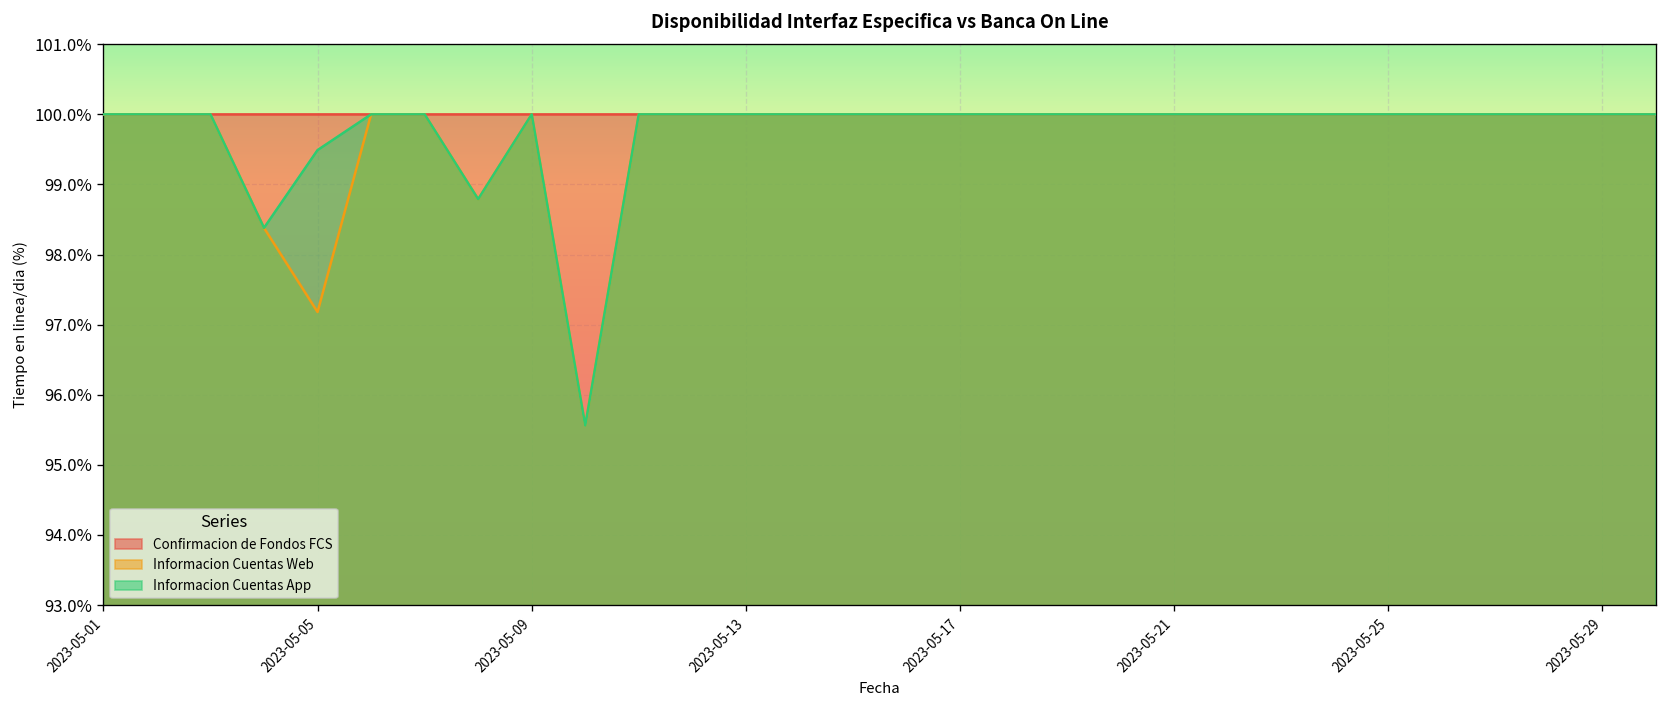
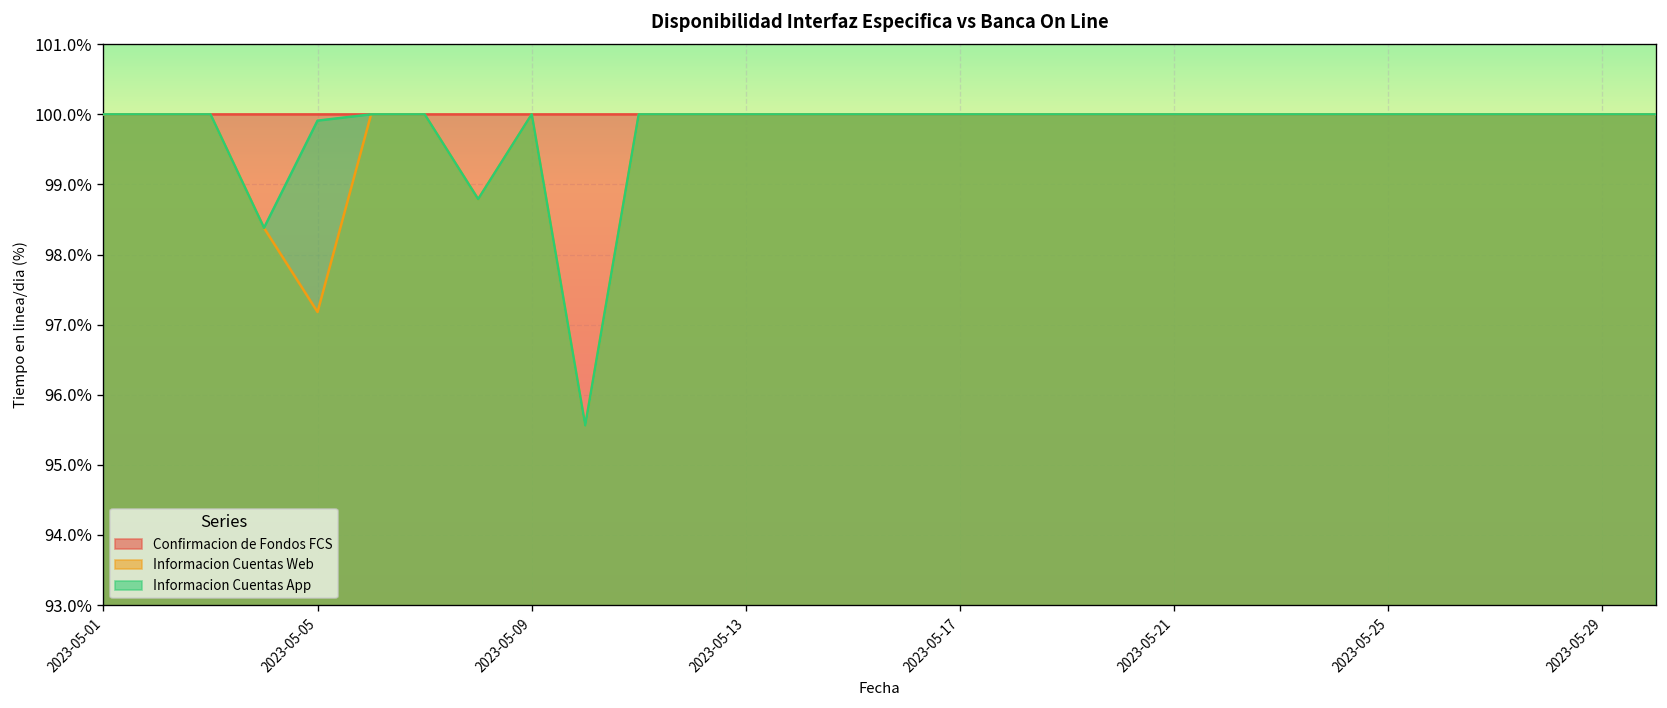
  {
    "Confirmacion de Fondos FCS": {
      "2023-05-05": "100.0%"
    },
    "Informacion Cuentas Web": {
      "2023-05-05": "97.2%"
    },
    "Informacion Cuentas App": {
-     "2023-05-05": "99.5%"
+     "2023-05-05": "99.9%"
    }
  }
